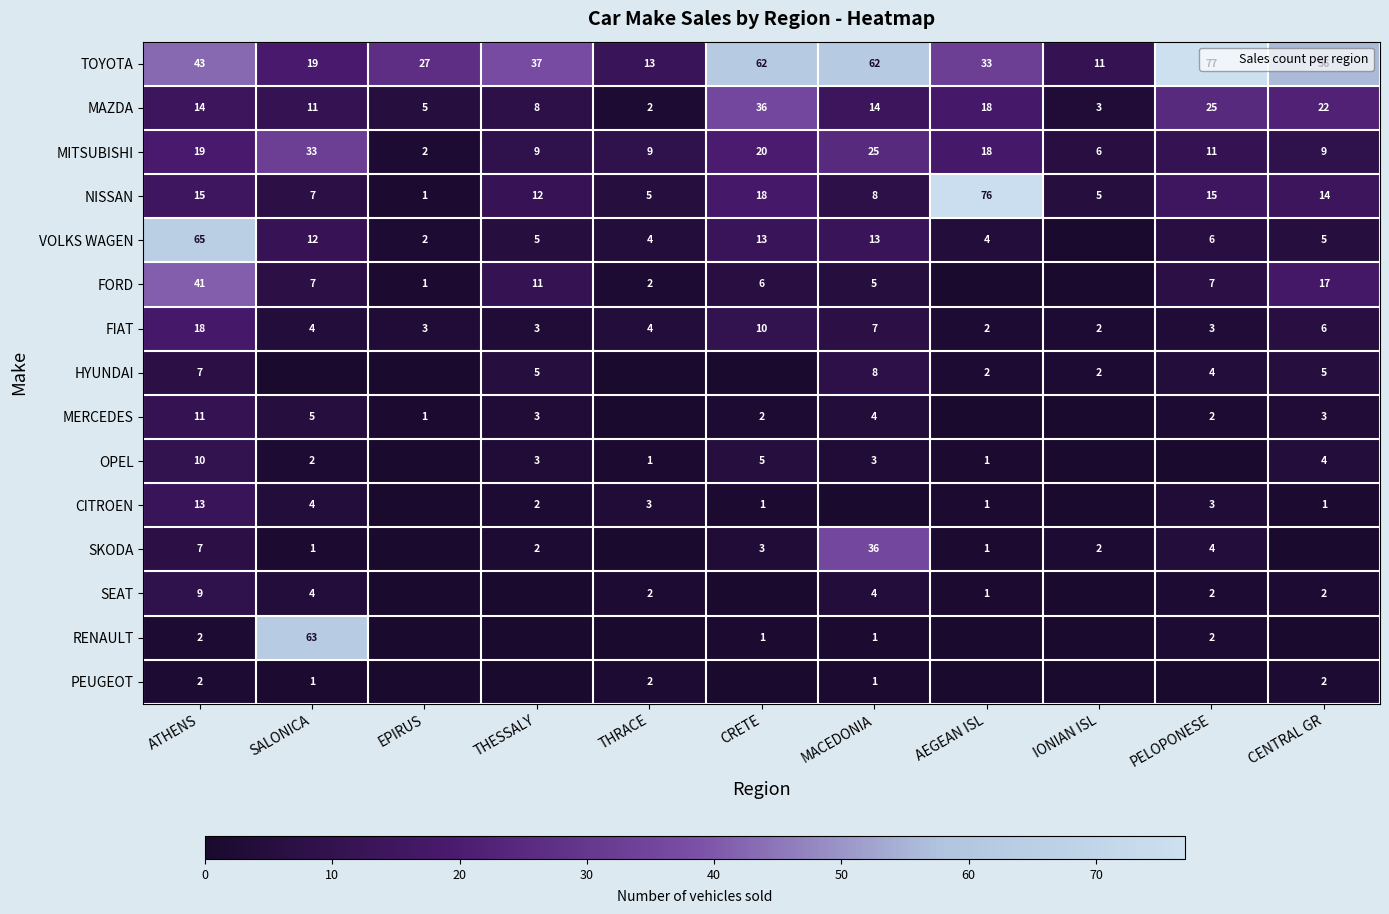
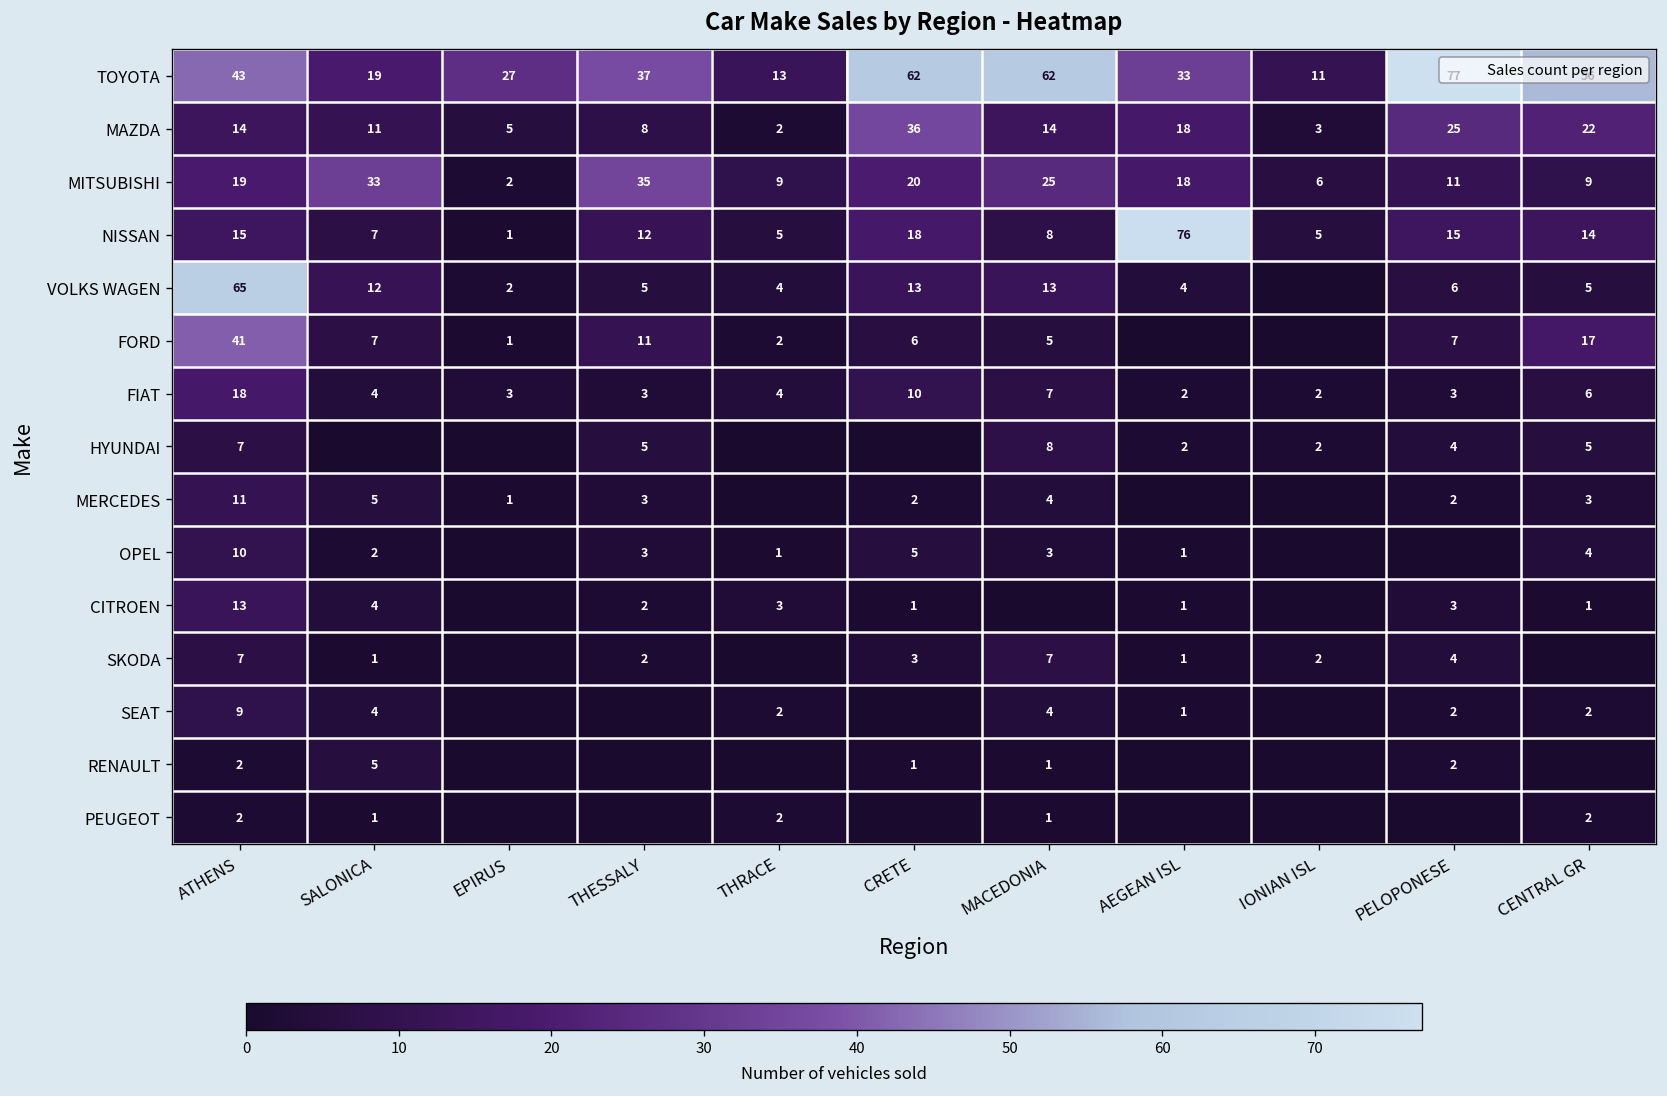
  {
    "TOYOTA": {
      "ATHENS": 43,
      "SALONICA": 19,
      "EPIRUS": 27,
      "THESSALY": 37,
      "THRACE": 13,
      "CRETE": 62,
      "MACEDONIA": 62,
      "AEGEAN ISL": 33,
      "IONIAN ISL": 11
    },
    "MAZDA": {
      "ATHENS": 14,
      "SALONICA": 11,
      "EPIRUS": 5,
      "THESSALY": 8,
      "THRACE": 2,
      "CRETE": 36,
      "MACEDONIA": 14,
      "AEGEAN ISL": 18,
      "IONIAN ISL": 3,
      "PELOPONESE": 25,
      "CENTRAL GR": 22
    },
    "MITSUBISHI": {
      "ATHENS": 19,
      "SALONICA": 33,
      "EPIRUS": 2,
-     "THESSALY": 9,
+     "THESSALY": 35,
      "THRACE": 9,
      "CRETE": 20,
      "MACEDONIA": 25,
      "AEGEAN ISL": 18,
      "IONIAN ISL": 6,
      "PELOPONESE": 11,
      "CENTRAL GR": 9
    },
    "NISSAN": {
      "ATHENS": 15,
      "SALONICA": 7,
      "EPIRUS": 1,
      "THESSALY": 12,
      "THRACE": 5,
      "CRETE": 18,
      "MACEDONIA": 8,
      "AEGEAN ISL": 76,
      "IONIAN ISL": 5,
      "PELOPONESE": 15,
      "CENTRAL GR": 14
    },
    "VOLKS WAGEN": {
      "ATHENS": 65,
      "SALONICA": 12,
      "EPIRUS": 2,
      "THESSALY": 5,
      "THRACE": 4,
      "CRETE": 13,
      "MACEDONIA": 13,
      "AEGEAN ISL": 4,
      "PELOPONESE": 6,
      "CENTRAL GR": 5
    },
    "FORD": {
      "ATHENS": 41,
      "SALONICA": 7,
      "EPIRUS": 1,
      "THESSALY": 11,
      "THRACE": 2,
      "CRETE": 6,
      "MACEDONIA": 5,
      "PELOPONESE": 7,
      "CENTRAL GR": 17
    },
    "FIAT": {
      "ATHENS": 18,
      "SALONICA": 4,
      "EPIRUS": 3,
      "THESSALY": 3,
      "THRACE": 4,
      "CRETE": 10,
      "MACEDONIA": 7,
      "AEGEAN ISL": 2,
      "IONIAN ISL": 2,
      "PELOPONESE": 3,
      "CENTRAL GR": 6
    },
    "HYUNDAI": {
      "ATHENS": 7,
      "THESSALY": 5,
      "MACEDONIA": 8,
      "AEGEAN ISL": 2,
      "IONIAN ISL": 2,
      "PELOPONESE": 4,
      "CENTRAL GR": 5
    },
    "MERCEDES": {
      "ATHENS": 11,
      "SALONICA": 5,
      "EPIRUS": 1,
      "THESSALY": 3,
      "CRETE": 2,
      "MACEDONIA": 4,
      "PELOPONESE": 2,
      "CENTRAL GR": 3
    },
    "OPEL": {
      "ATHENS": 10,
      "SALONICA": 2,
      "THESSALY": 3,
      "THRACE": 1,
      "CRETE": 5,
      "MACEDONIA": 3,
      "AEGEAN ISL": 1,
      "CENTRAL GR": 4
    },
    "CITROEN": {
      "ATHENS": 13,
      "SALONICA": 4,
      "THESSALY": 2,
      "THRACE": 3,
      "CRETE": 1,
      "AEGEAN ISL": 1,
      "PELOPONESE": 3,
      "CENTRAL GR": 1
    },
    "SKODA": {
      "ATHENS": 7,
      "SALONICA": 1,
      "THESSALY": 2,
      "CRETE": 3,
-     "MACEDONIA": 36,
+     "MACEDONIA": 7,
      "AEGEAN ISL": 1,
      "IONIAN ISL": 2,
      "PELOPONESE": 4
    },
    "SEAT": {
      "ATHENS": 9,
      "SALONICA": 4,
      "THRACE": 2,
      "MACEDONIA": 4,
      "AEGEAN ISL": 1,
      "PELOPONESE": 2,
      "CENTRAL GR": 2
    },
    "RENAULT": {
      "ATHENS": 2,
-     "SALONICA": 63,
+     "SALONICA": 5,
      "CRETE": 1,
      "MACEDONIA": 1,
      "PELOPONESE": 2
    },
    "PEUGEOT": {
      "ATHENS": 2,
      "SALONICA": 1,
      "THRACE": 2,
      "MACEDONIA": 1,
      "CENTRAL GR": 2
    }
  }
